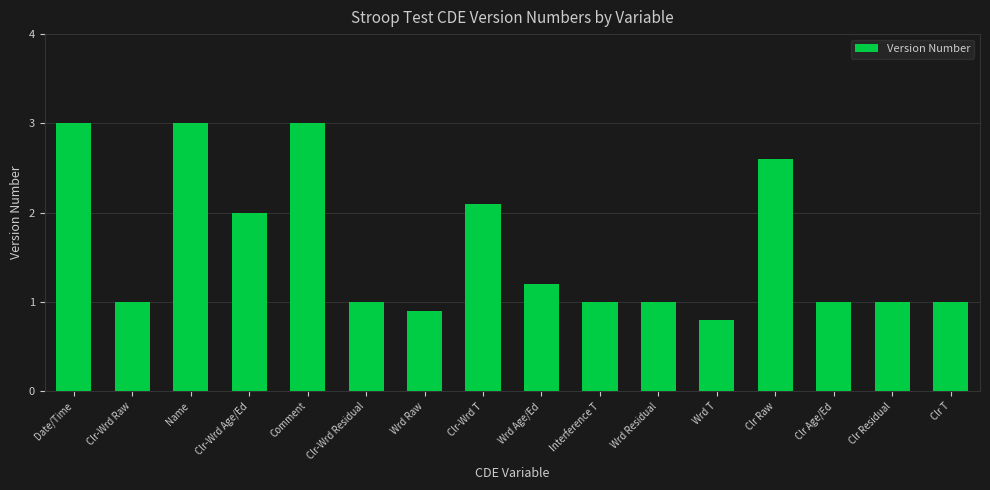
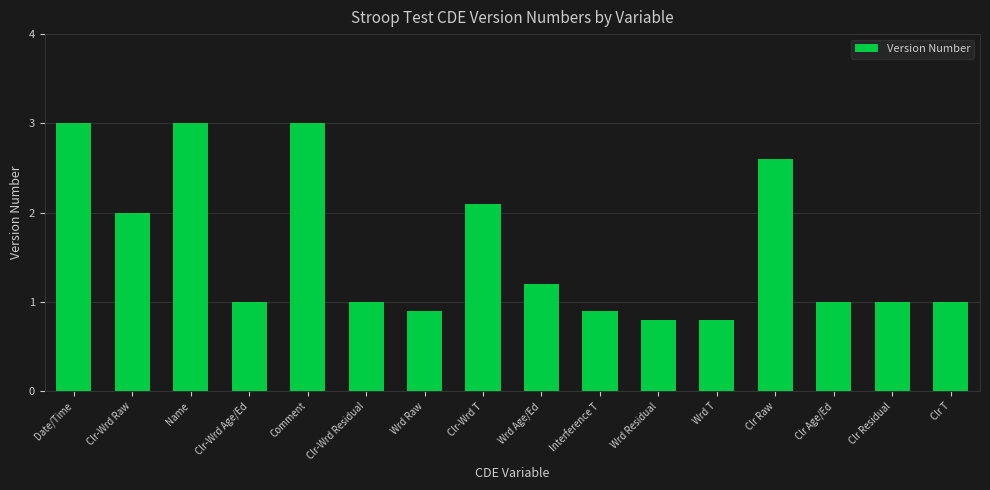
  {
    "Date/Time": 3.0,
-   "Clr-Wrd Raw": 1,
+   "Clr-Wrd Raw": 2,
    "Name": 3.0,
-   "Clr-Wrd Age/Ed": 2,
+   "Clr-Wrd Age/Ed": 1,
    "Comment": 3.0,
    "Clr-Wrd Residual": 1.0,
    "Wrd Raw": 0.9,
    "Clr-Wrd T": 2.1,
    "Wrd Age/Ed": 1.2,
-   "Interference T": 1.0,
-   "Wrd Residual": 1.0,
+   "Interference T": 0.9,
+   "Wrd Residual": 0.8,
    "Wrd T": 0.8,
    "Clr Raw": 2.6,
    "Clr Age/Ed": 1.0,
    "Clr Residual": 1.0,
    "Clr T": 1.0
  }
